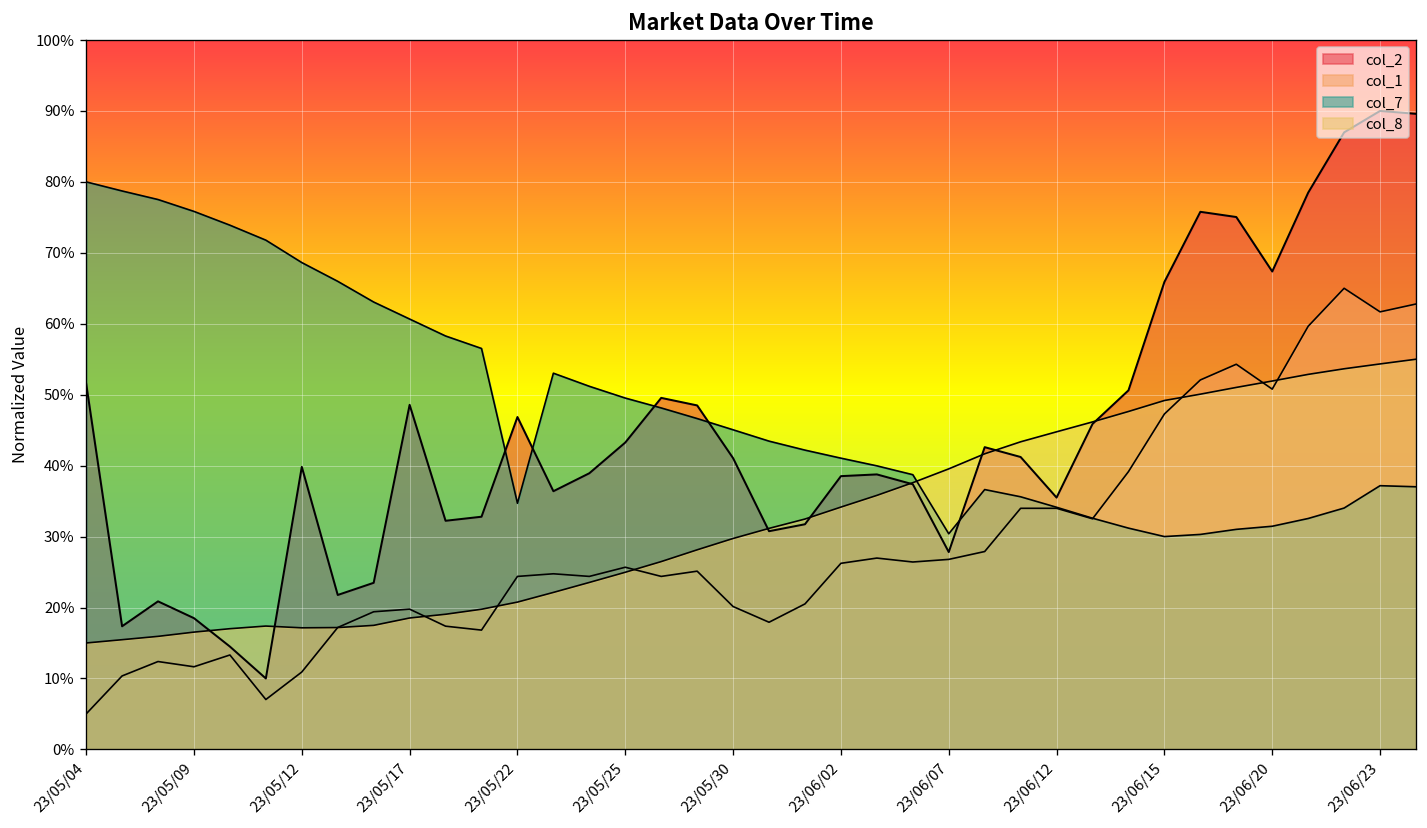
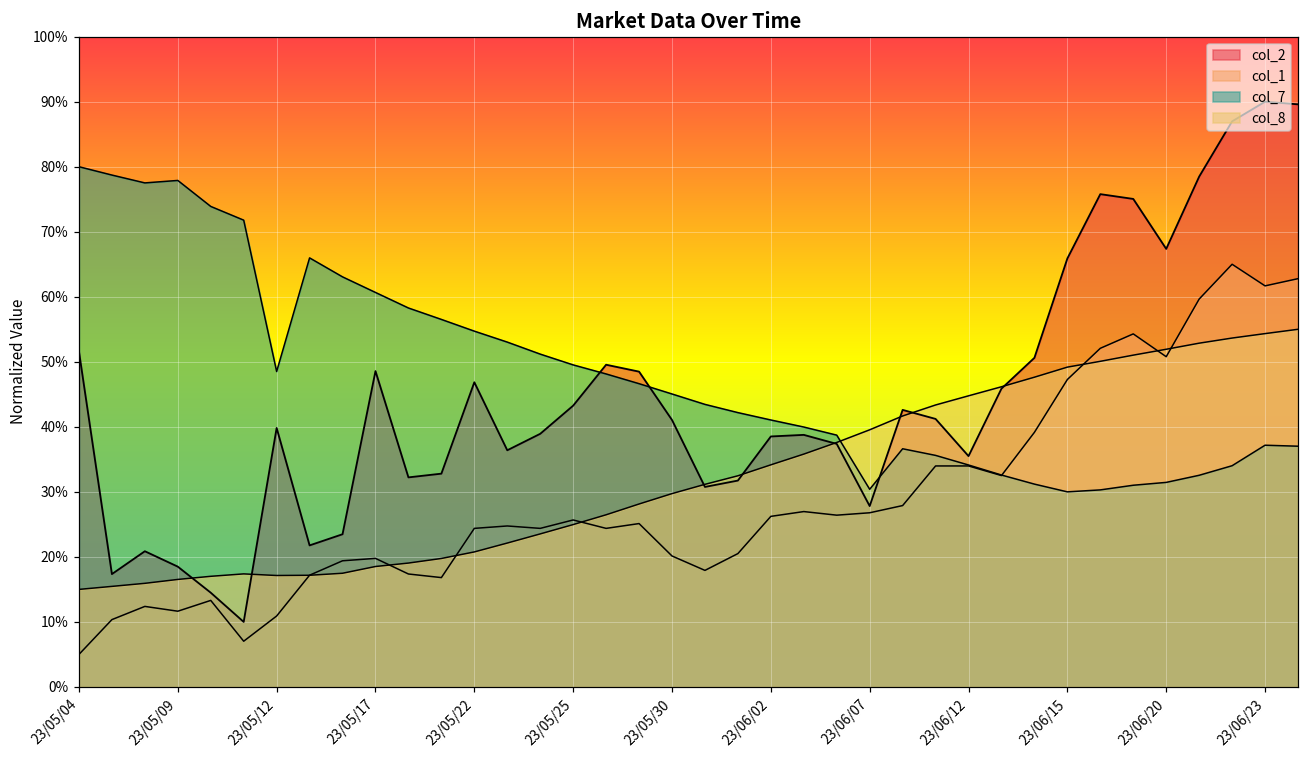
  {
    "col_2": {
      "23/05/04": "52%",
      "23/05/09": "18%",
      "23/05/12": "40%",
      "23/05/17": "49%",
      "23/05/22": "47%",
      "23/05/25": "43%",
      "23/05/30": "41%",
      "23/06/02": "39%",
      "23/06/07": "28%",
      "23/06/12": "35%",
      "23/06/15": "66%",
      "23/06/20": "67%"
    },
    "col_7": {
      "23/05/04": "80%",
-     "23/05/09": "76%",
-     "23/05/12": "69%",
+     "23/05/09": "78%",
+     "23/05/12": "49%",
      "23/05/17": "61%",
-     "23/05/22": "35%",
+     "23/05/22": "55%",
      "23/05/25": "50%",
      "23/05/30": "45%",
      "23/06/02": "41%",
      "23/06/07": "30%",
      "23/06/15": "30%",
      "23/06/20": "31%",
      "23/06/23": "37%"
    }
  }
